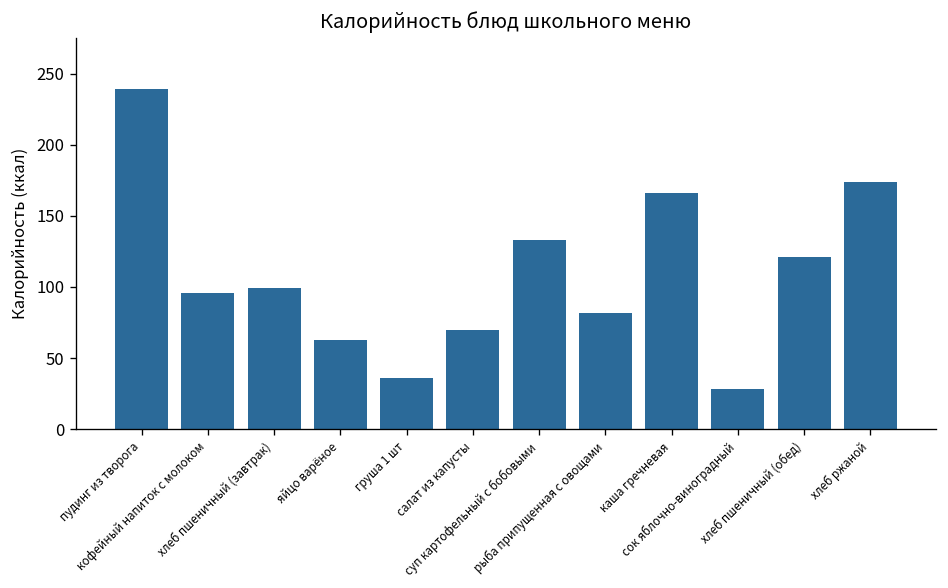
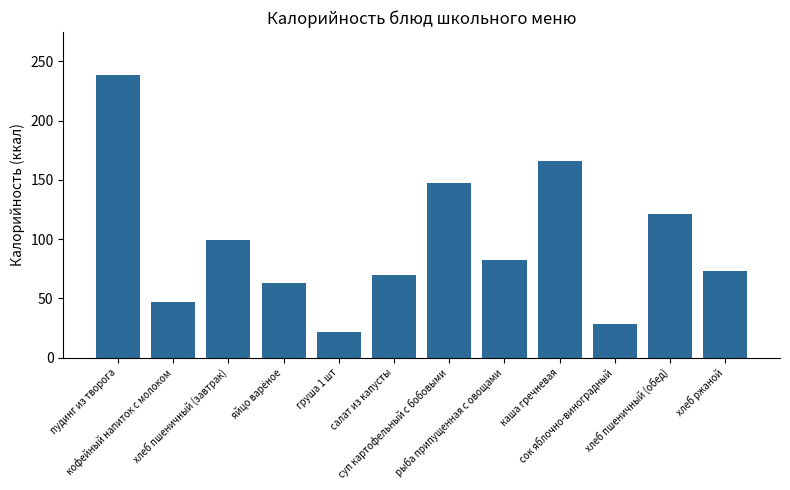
  {
    "пудинг из творога": 239,
-   "кофейный напиток с молоком": 96,
+   "кофейный напиток с молоком": 47,
    "хлеб пшеничный (завтрак)": 99,
    "яйцо варёное": 63,
-   "груша 1 шт": 36,
+   "груша 1 шт": 22,
    "салат из капусты": 70,
-   "суп картофельный с бобовыми": 133,
+   "суп картофельный с бобовыми": 147,
    "рыба припущенная с овощами": 82,
    "каша гречневая": 166,
    "сок яблочно-виноградный": 28,
    "хлеб пшеничный (обед)": 121,
-   "хлеб ржаной": 174
+   "хлеб ржаной": 73
  }
